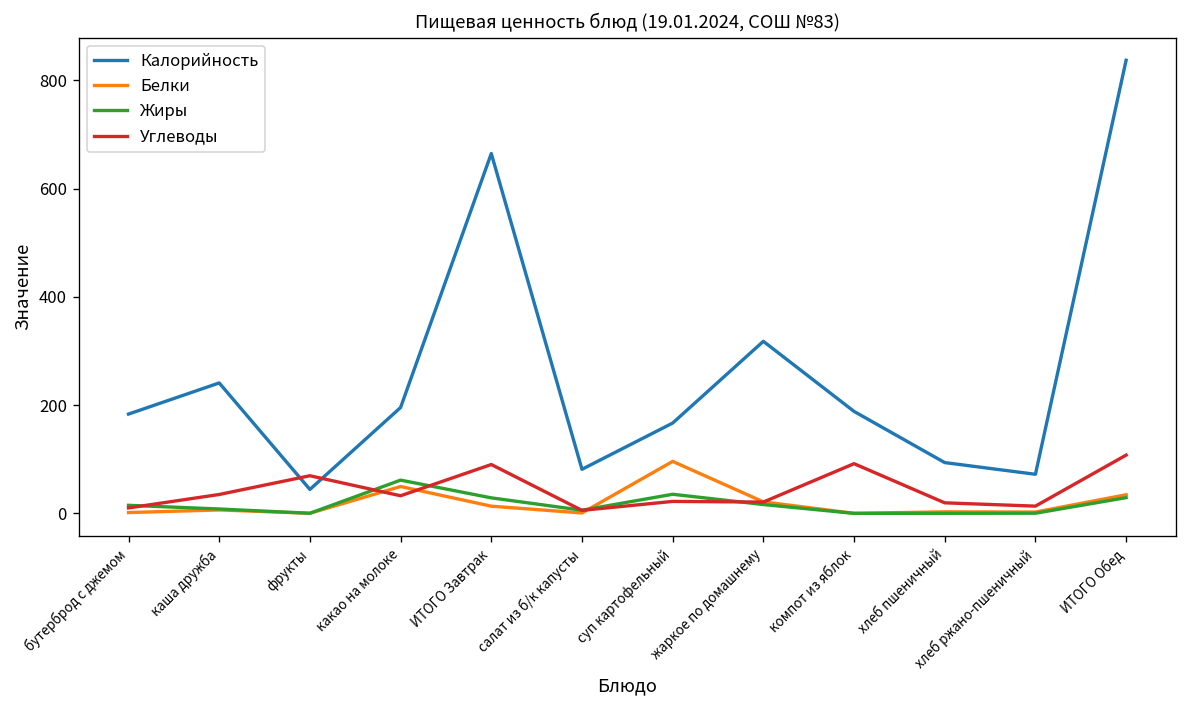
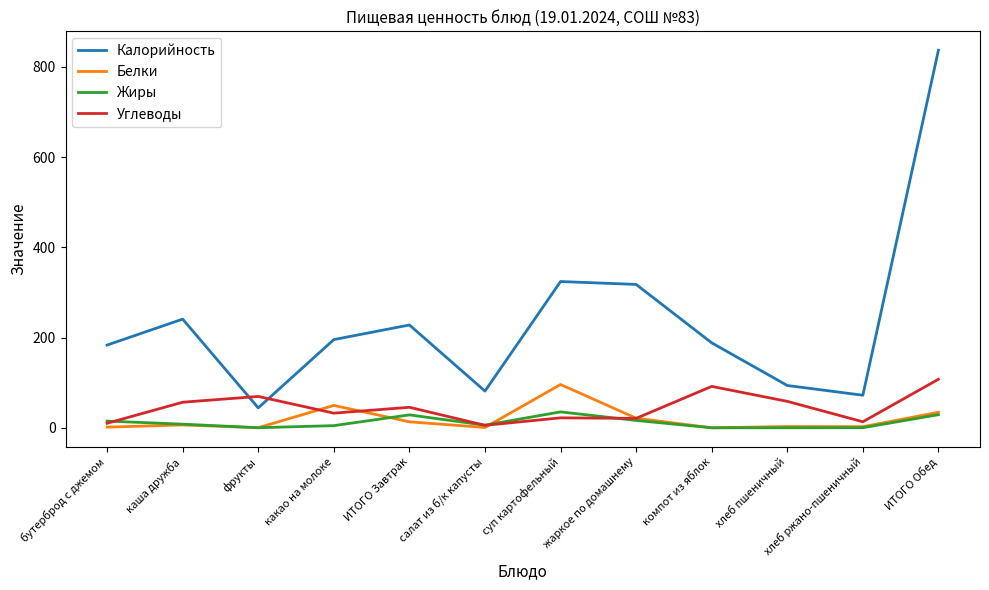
  {
    "Калорийность": {
      "бутерброд с джемом": 180,
      "каша дружба": 240,
      "фрукты": 40,
      "какао на молоке": 200,
-     "ИТОГО Завтрак": 660,
+     "ИТОГО Завтрак": 230,
      "салат из б/к капусты": 80,
-     "суп картофельный": 170,
+     "суп картофельный": 320,
      "жаркое по домашнему": 320,
      "компот из яблок": 190,
      "хлеб пшеничный": 90,
      "хлеб ржано-пшеничный": 70,
      "ИТОГО Обед": 840
    },
    "Белки": {
      "бутерброд с джемом": 0,
      "какао на молоке": 50,
      "ИТОГО Завтрак": 10,
      "суп картофельный": 100
    },
    "Жиры": {
-     "какао на молоке": 60,
+     "какао на молоке": 10,
      "ИТОГО Завтрак": 30,
      "суп картофельный": 40
    },
    "Углеводы": {
-     "каша дружба": 40,
+     "каша дружба": 60,
      "фрукты": 70,
      "какао на молоке": 30,
-     "ИТОГО Завтрак": 90,
+     "ИТОГО Завтрак": 50,
      "суп картофельный": 20,
      "компот из яблок": 90,
-     "хлеб пшеничный": 20,
+     "хлеб пшеничный": 60,
      "хлеб ржано-пшеничный": 10,
      "ИТОГО Обед": 110
    }
  }
